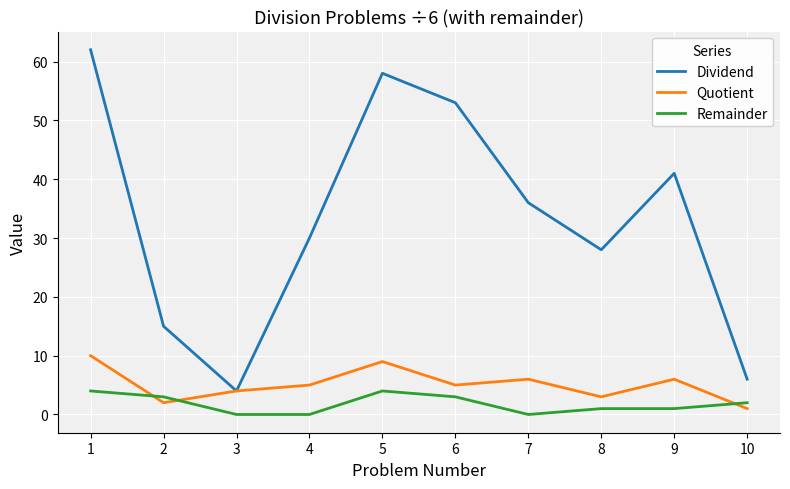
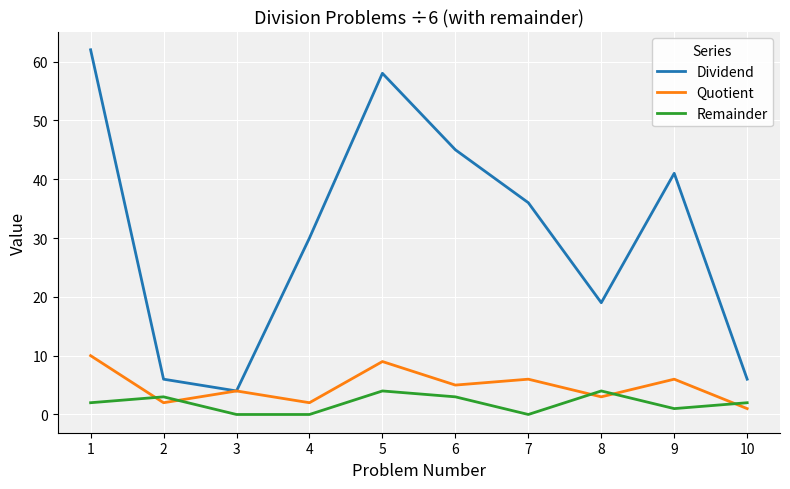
  {
    "Dividend": {
      "1": 62,
-     "2": 15,
+     "2": 6,
      "4": 30,
      "5": 58,
-     "6": 53,
+     "6": 45,
      "7": 36,
-     "8": 28,
+     "8": 19,
      "9": 41,
      "10": 6
    },
    "Quotient": {
      "1": 10,
      "2": 2,
-     "4": 5,
+     "4": 2,
      "5": 9,
      "6": 5,
      "7": 6,
      "8": 3,
      "9": 6,
      "10": 1
    },
    "Remainder": {
-     "1": 4,
+     "1": 2,
      "2": 3,
      "3": 0,
      "4": 0,
      "5": 4,
      "6": 3,
      "7": 0,
-     "8": 1,
+     "8": 4,
      "9": 1,
      "10": 2
    }
  }
